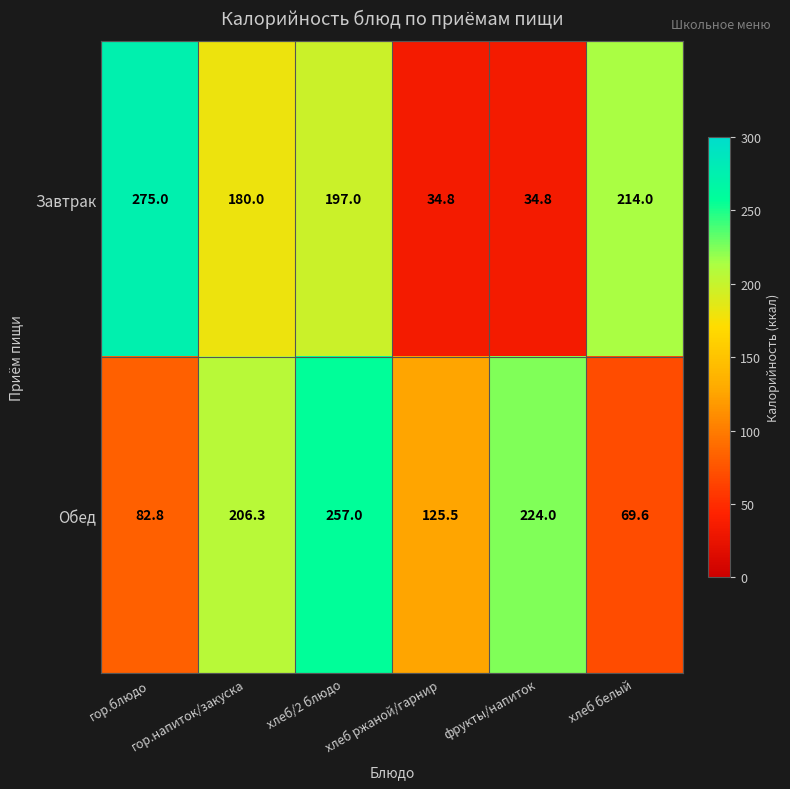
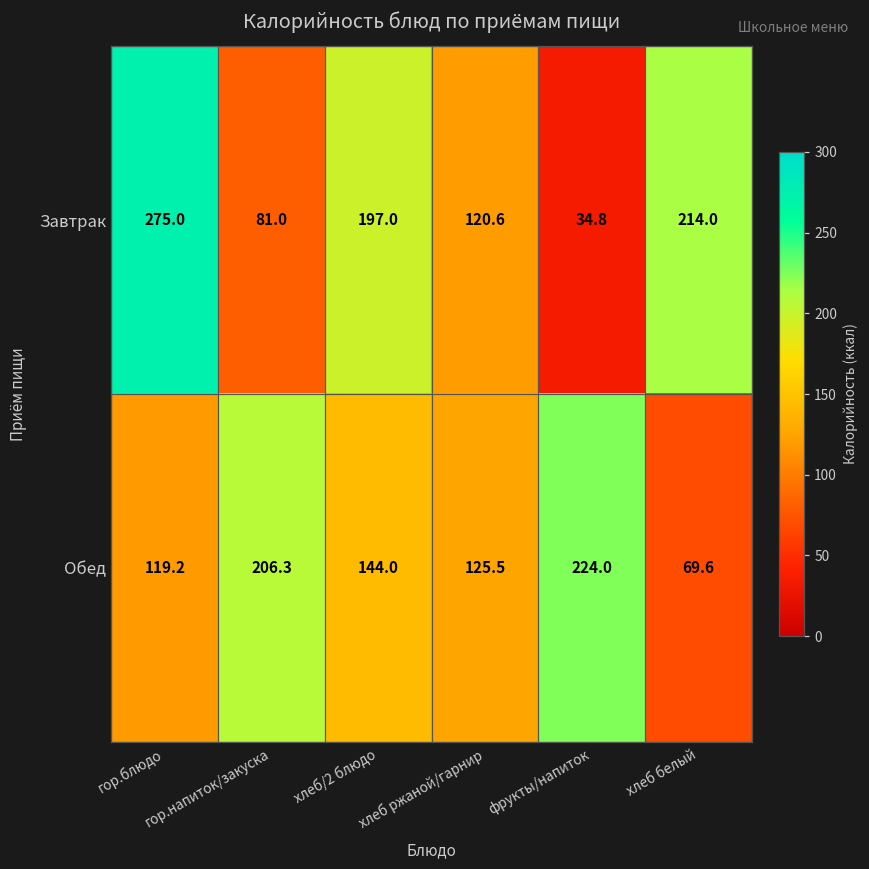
  {
    "Завтрак": {
      "гор.блюдо": 275.0,
-     "гор.напиток/закуска": 180.0,
+     "гор.напиток/закуска": 81.0,
      "хлеб/2 блюдо": 197.0,
-     "хлеб ржаной/гарнир": 34.8,
+     "хлеб ржаной/гарнир": 120.6,
      "фрукты/напиток": 34.8,
      "хлеб белый": 214.0
    },
    "Обед": {
-     "гор.блюдо": 82.8,
+     "гор.блюдо": 119.2,
      "гор.напиток/закуска": 206.3,
-     "хлеб/2 блюдо": 257.0,
+     "хлеб/2 блюдо": 144.0,
      "хлеб ржаной/гарнир": 125.5,
      "фрукты/напиток": 224.0,
      "хлеб белый": 69.6
    }
  }
